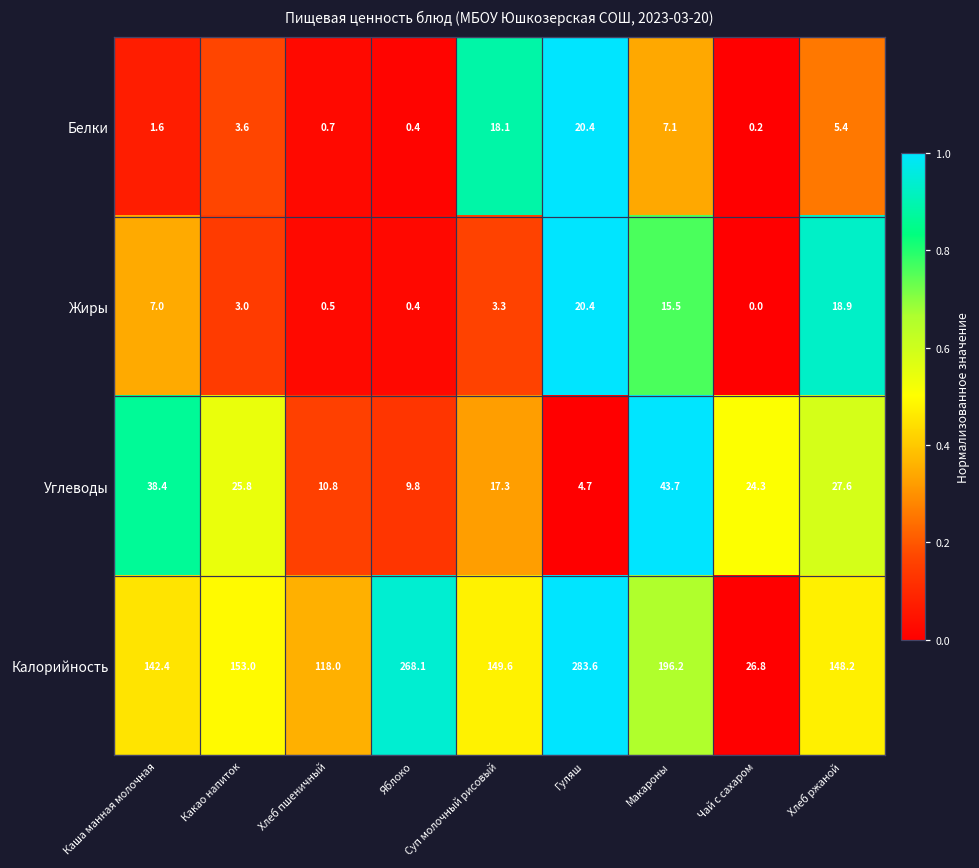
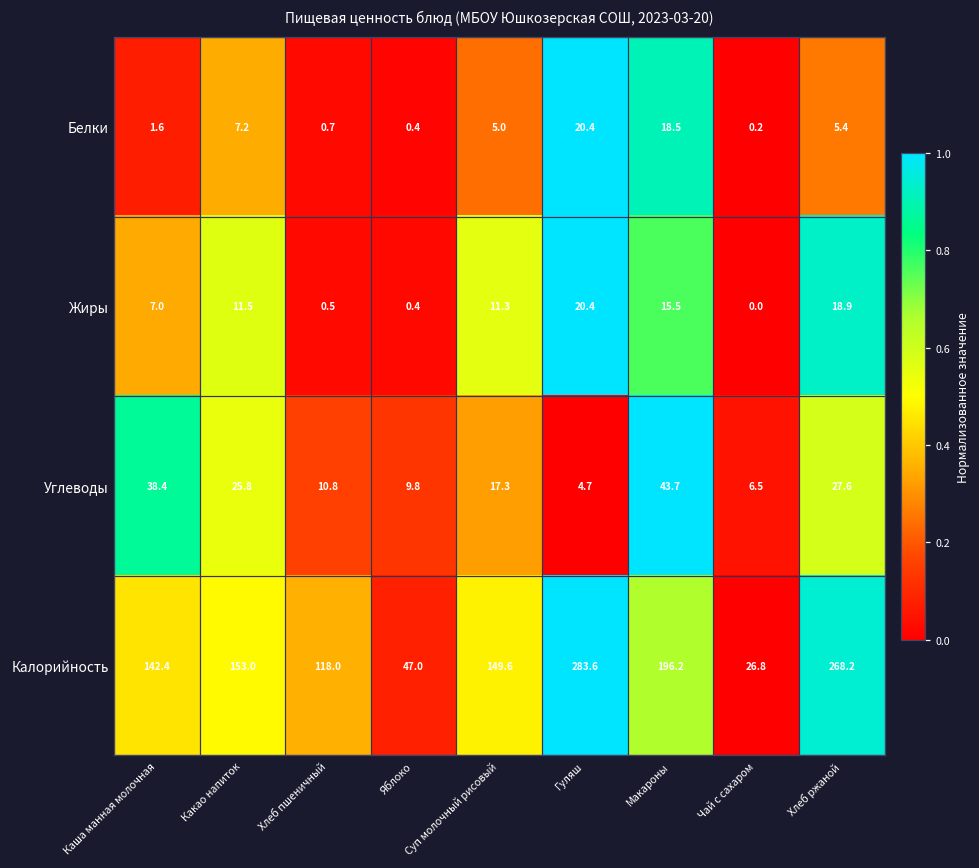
  {
    "Белки": {
      "Каша манная молочная": 1.6,
-     "Какао напиток": 3.6,
+     "Какао напиток": 7.2,
      "Хлеб пшеничный": 0.7,
      "Яблоко": 0.4,
-     "Суп молочный рисовый": 18.1,
+     "Суп молочный рисовый": 5.0,
      "Гуляш": 20.4,
-     "Макароны": 7.1,
+     "Макароны": 18.5,
      "Чай с сахаром": 0.2,
      "Хлеб ржаной": 5.4
    },
    "Жиры": {
      "Каша манная молочная": 7.0,
-     "Какао напиток": 3.0,
+     "Какао напиток": 11.5,
      "Хлеб пшеничный": 0.5,
      "Яблоко": 0.4,
-     "Суп молочный рисовый": 3.3,
+     "Суп молочный рисовый": 11.3,
      "Гуляш": 20.4,
      "Макароны": 15.5,
      "Чай с сахаром": 0.0,
      "Хлеб ржаной": 18.9
    },
    "Углеводы": {
      "Каша манная молочная": 38.4,
      "Какао напиток": 25.8,
      "Хлеб пшеничный": 10.8,
      "Яблоко": 9.8,
      "Суп молочный рисовый": 17.3,
      "Гуляш": 4.7,
      "Макароны": 43.7,
-     "Чай с сахаром": 24.3,
+     "Чай с сахаром": 6.5,
      "Хлеб ржаной": 27.6
    },
    "Калорийность": {
      "Каша манная молочная": 142.4,
      "Какао напиток": 153.0,
      "Хлеб пшеничный": 118.0,
-     "Яблоко": 268.1,
+     "Яблоко": 47.0,
      "Суп молочный рисовый": 149.6,
      "Гуляш": 283.6,
      "Макароны": 196.2,
      "Чай с сахаром": 26.8,
-     "Хлеб ржаной": 148.2
+     "Хлеб ржаной": 268.2
    }
  }
